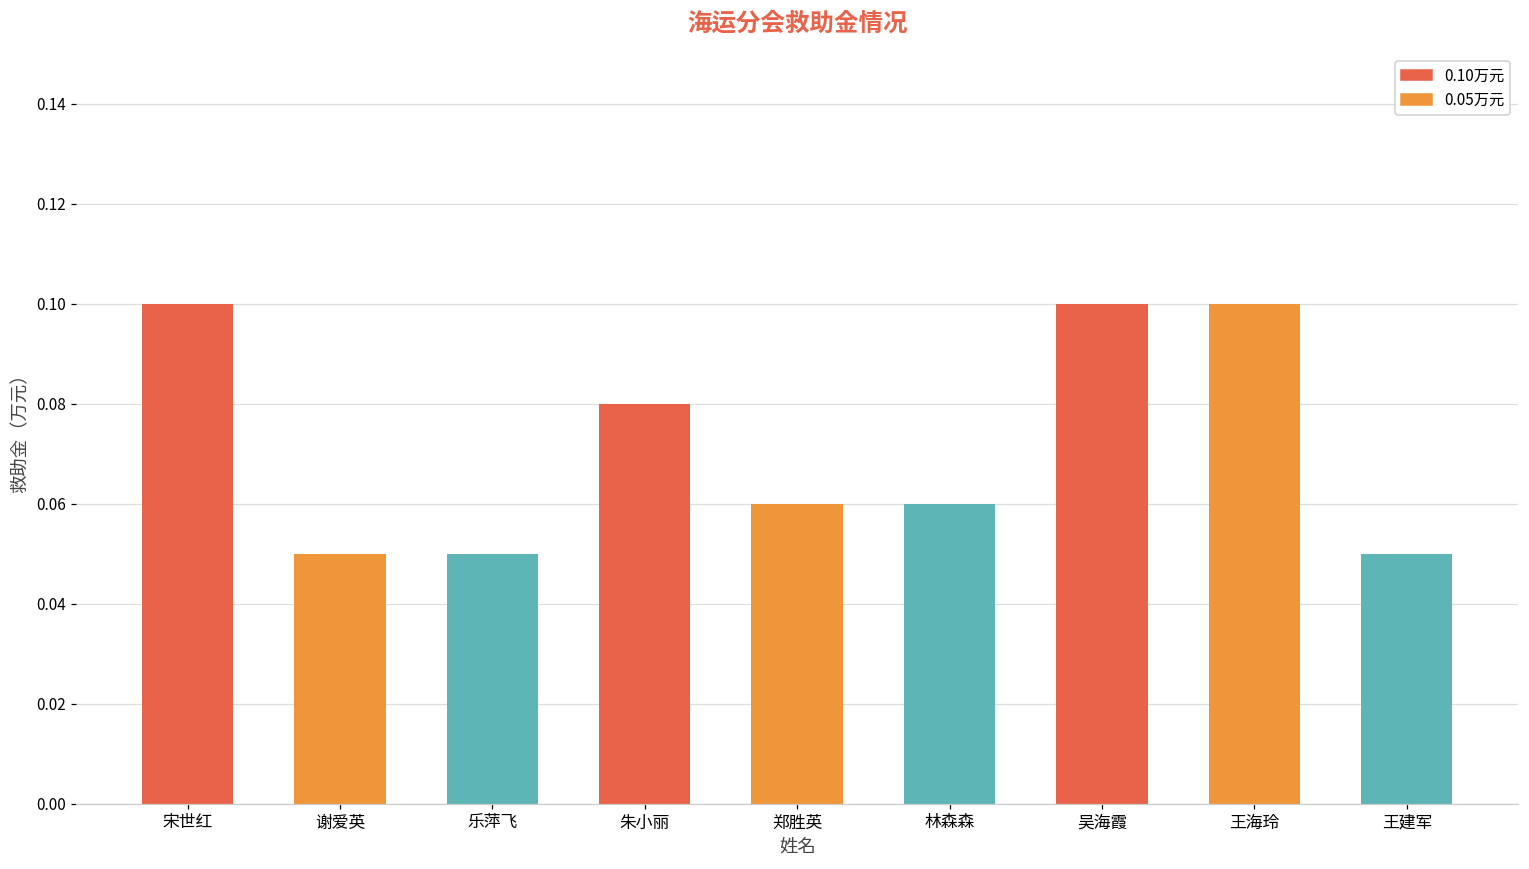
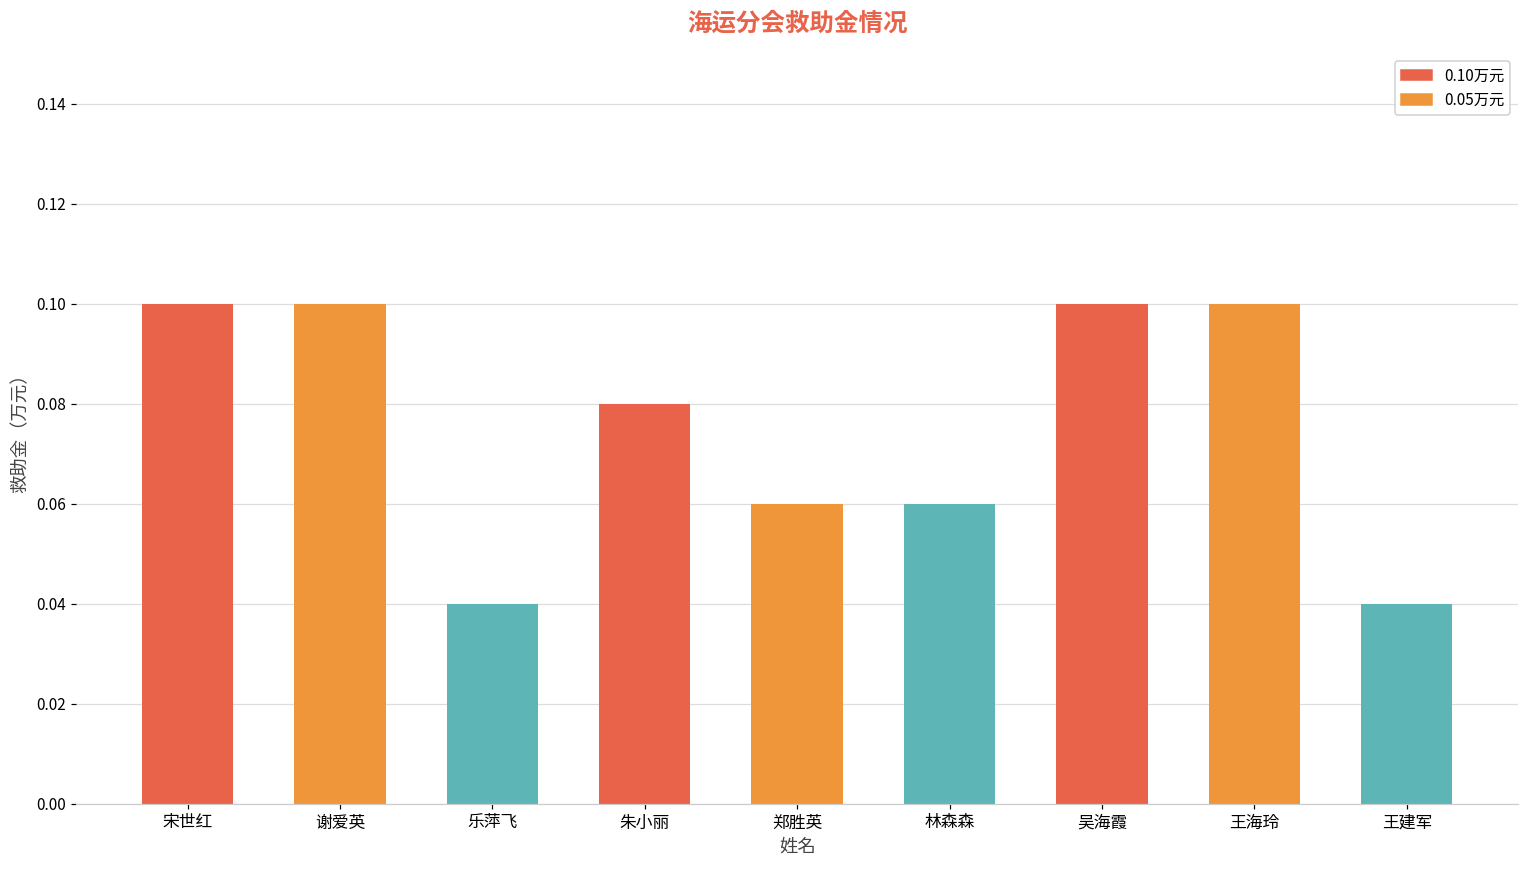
  {
    "宋世红": 0.10,
-   "谢爱英": 0.05,
-   "乐萍飞": 0.05,
+   "谢爱英": 0.10,
+   "乐萍飞": 0.04,
    "朱小丽": 0.08,
    "郑胜英": 0.06,
    "林森森": 0.06,
    "吴海霞": 0.10,
    "王海玲": 0.10,
-   "王建军": 0.05
+   "王建军": 0.04
  }
